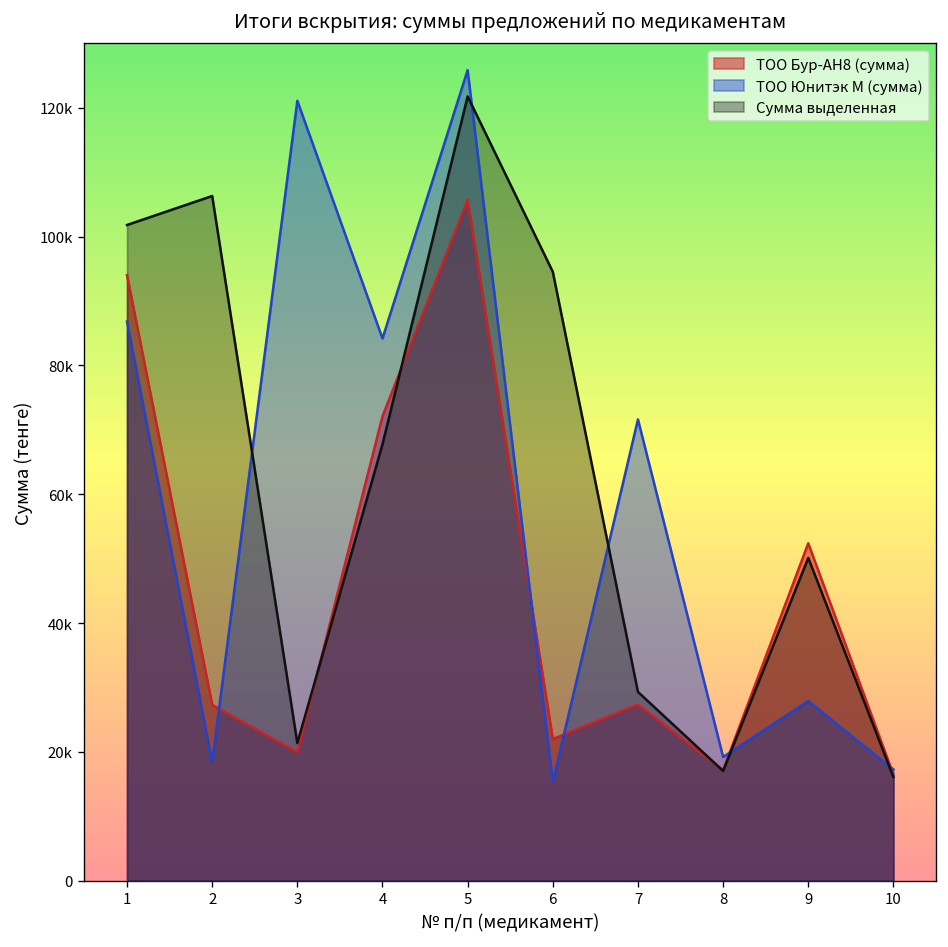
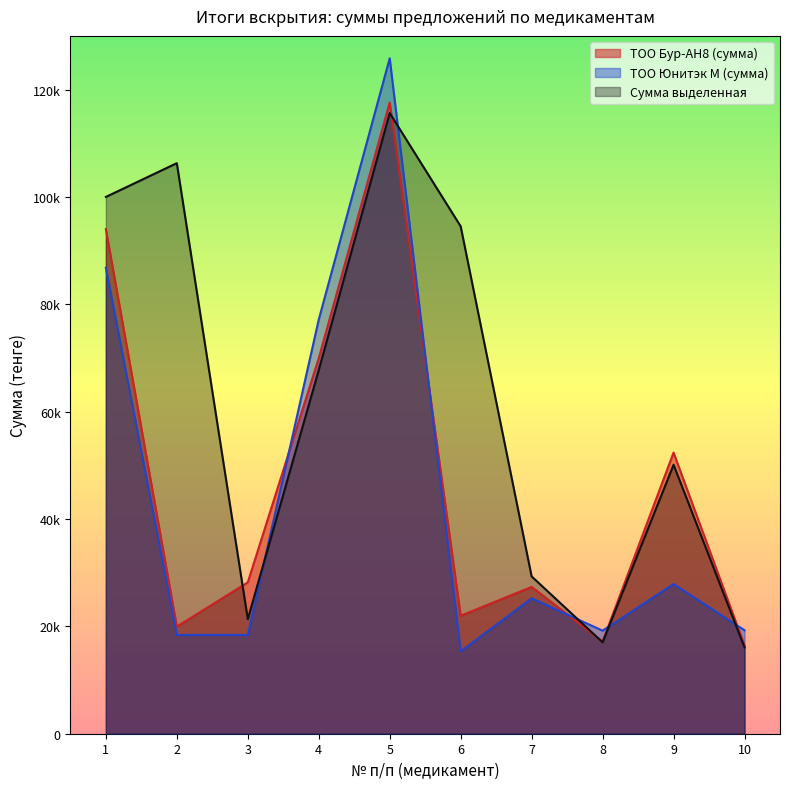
  {
    "ТОО Бур-АН8 (сумма)": {
      "1": 94000,
-     "2": 27000,
-     "3": 20000,
-     "4": 72000,
-     "5": 106000,
+     "2": 20000,
+     "3": 28000,
+     "4": 70000,
+     "5": 118000,
      "6": 22000,
      "7": 27000,
      "9": 52000
    },
    "ТОО Юнитэк М (сумма)": {
      "1": 87000,
      "2": 18000,
-     "3": 121000,
-     "4": 84000,
+     "3": 18000,
+     "4": 77000,
      "5": 126000,
      "6": 15000,
-     "7": 72000,
+     "7": 25000,
      "8": 19000,
      "9": 28000,
-     "10": 17000
+     "10": 19000
    },
    "Сумма выделенная": {
-     "1": 102000,
+     "1": 100000,
      "2": 106000,
      "3": 21000,
      "4": 68000,
-     "5": 122000,
+     "5": 116000,
      "6": 95000,
      "7": 29000,
      "9": 50000
    }
  }
